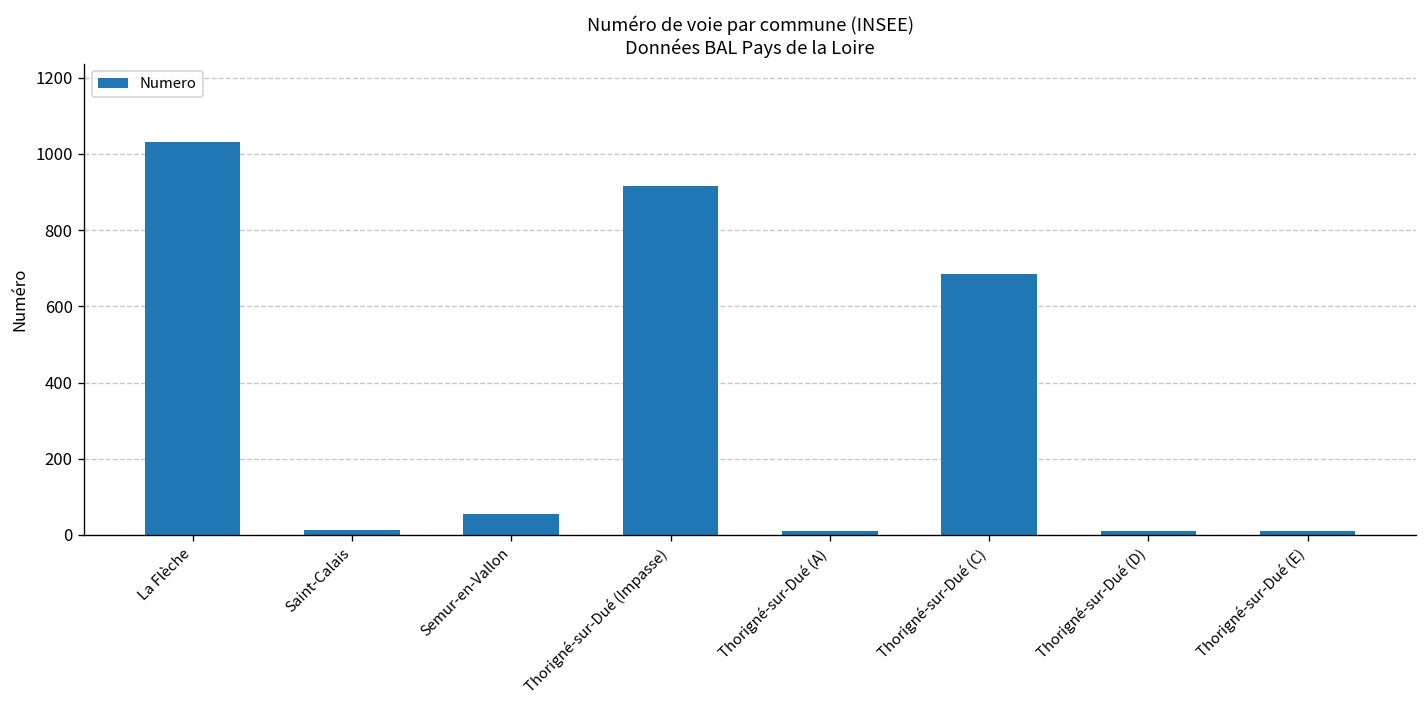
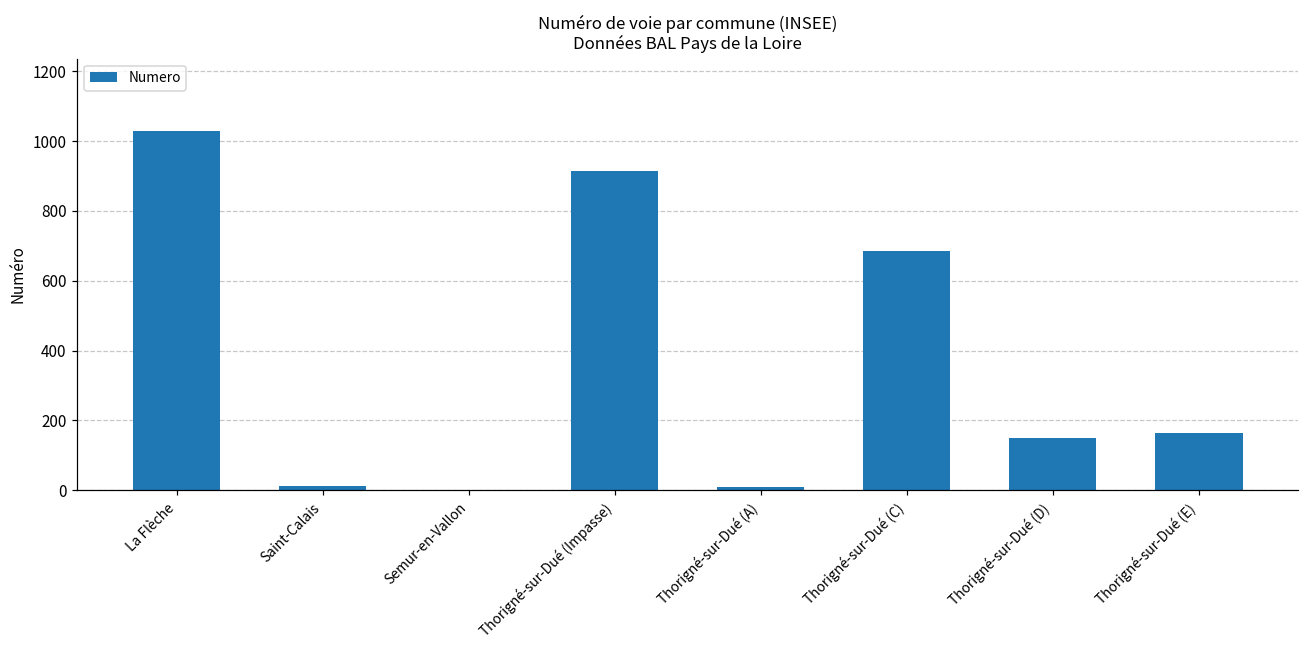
  {
    "La Flèche": 1030,
    "Saint-Calais": 10,
-   "Semur-en-Vallon": 60,
+   "Semur-en-Vallon": 0,
    "Thorigné-sur-Dué (Impasse)": 920,
    "Thorigné-sur-Dué (A)": 10,
    "Thorigné-sur-Dué (C)": 690,
-   "Thorigné-sur-Dué (D)": 10,
-   "Thorigné-sur-Dué (E)": 10
+   "Thorigné-sur-Dué (D)": 150,
+   "Thorigné-sur-Dué (E)": 160
  }
